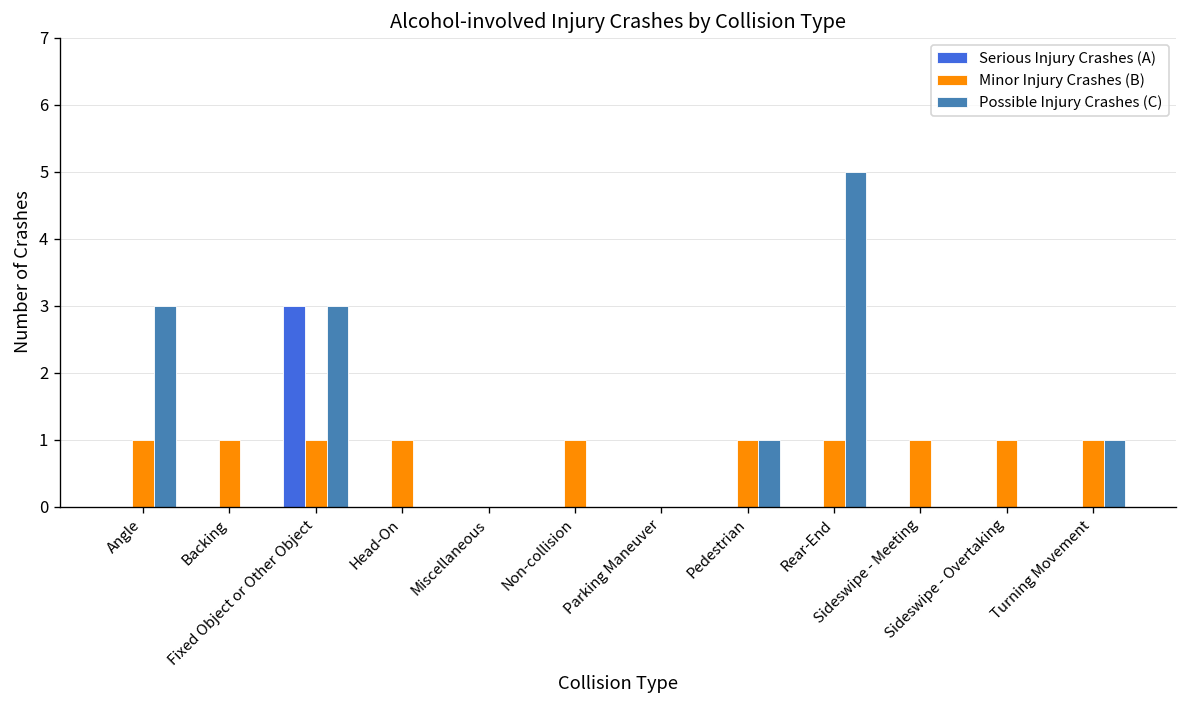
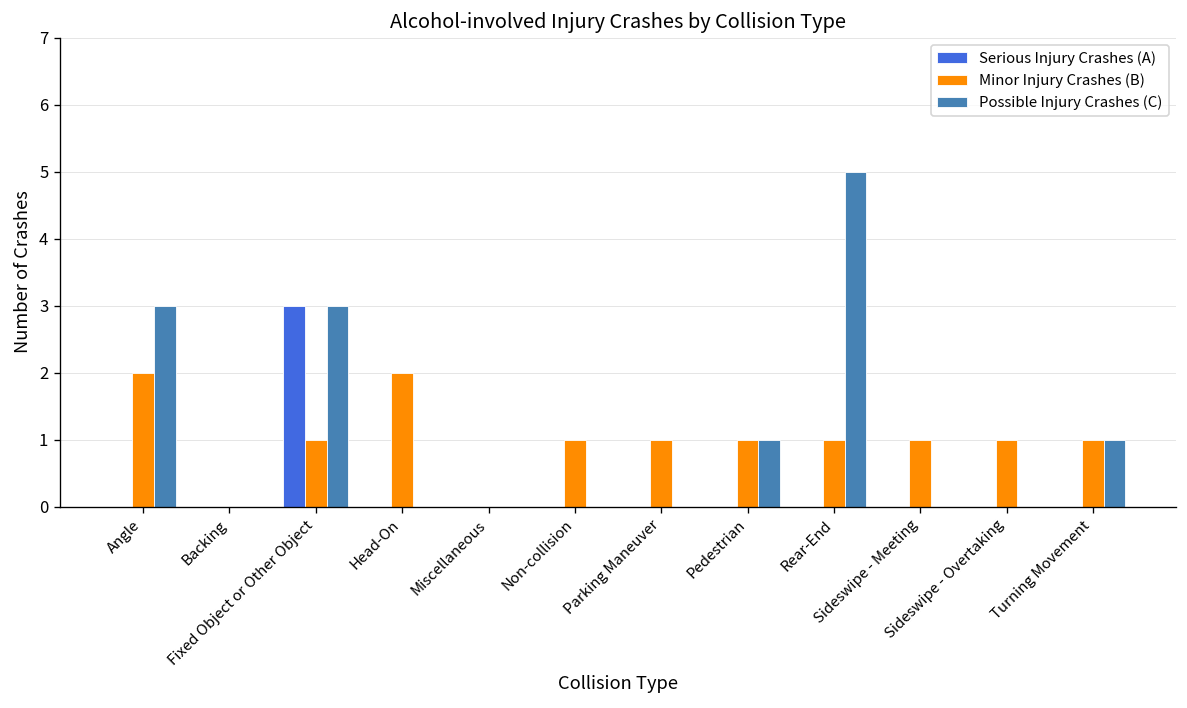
  {
    "Minor Injury Crashes (B)": {
-     "Angle": 1,
-     "Backing": 1,
+     "Angle": 2,
+     "Backing": 0,
      "Fixed Object or Other Object": 1,
-     "Head-On": 1,
+     "Head-On": 2,
      "Miscellaneous": 0,
      "Non-collision": 1,
-     "Parking Maneuver": 0,
+     "Parking Maneuver": 1,
      "Pedestrian": 1,
      "Rear-End": 1,
      "Sideswipe - Meeting": 1,
      "Sideswipe - Overtaking": 1,
      "Turning Movement": 1
    }
  }
